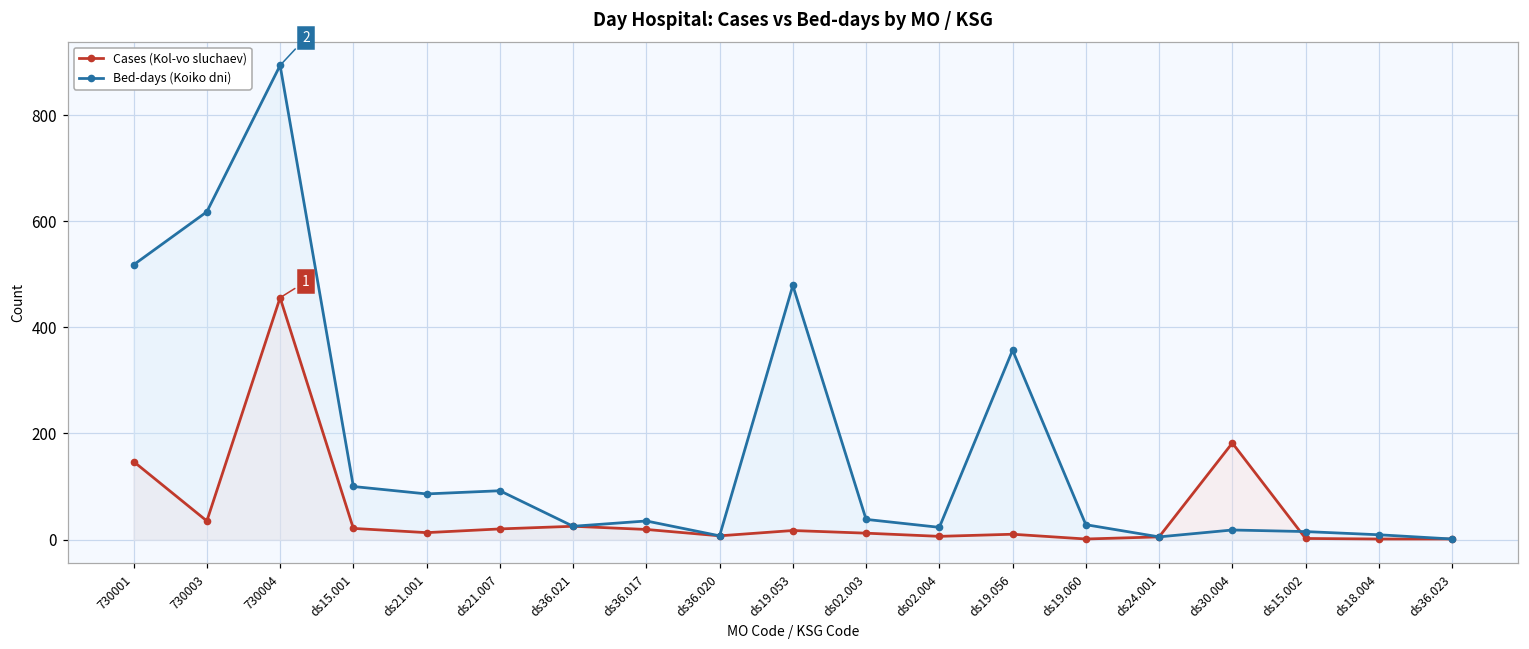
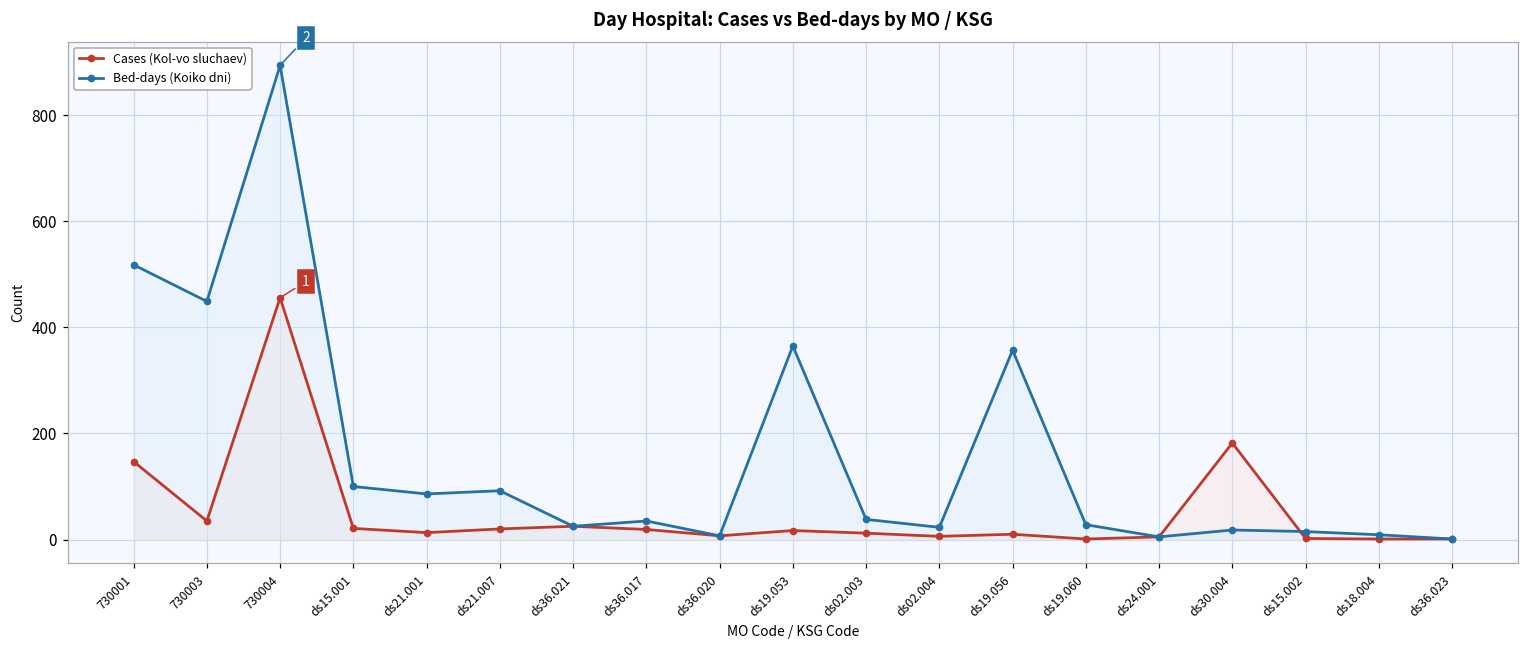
  {
    "Cases (Kol-vo sluchaev)": {
      "730001": 150,
      "730003": 40,
      "ds15.001": 20,
      "ds21.001": 10,
      "ds21.007": 20,
      "ds36.017": 20,
      "ds19.053": 20,
      "ds02.003": 10,
      "ds02.004": 10,
      "ds19.056": 10,
      "ds19.060": 0,
      "ds30.004": 180,
      "ds15.002": 0,
      "ds18.004": 0
    },
    "Bed-days (Koiko dni)": {
      "730001": 520,
-     "730003": 620,
+     "730003": 450,
      "730004": 890,
      "ds15.001": 100,
      "ds21.001": 90,
      "ds21.007": 90,
      "ds36.017": 40,
-     "ds19.053": 480,
+     "ds19.053": 370,
      "ds02.003": 40,
      "ds02.004": 20,
      "ds19.056": 360,
      "ds19.060": 30,
      "ds30.004": 20,
      "ds15.002": 20,
      "ds18.004": 10
    }
  }
